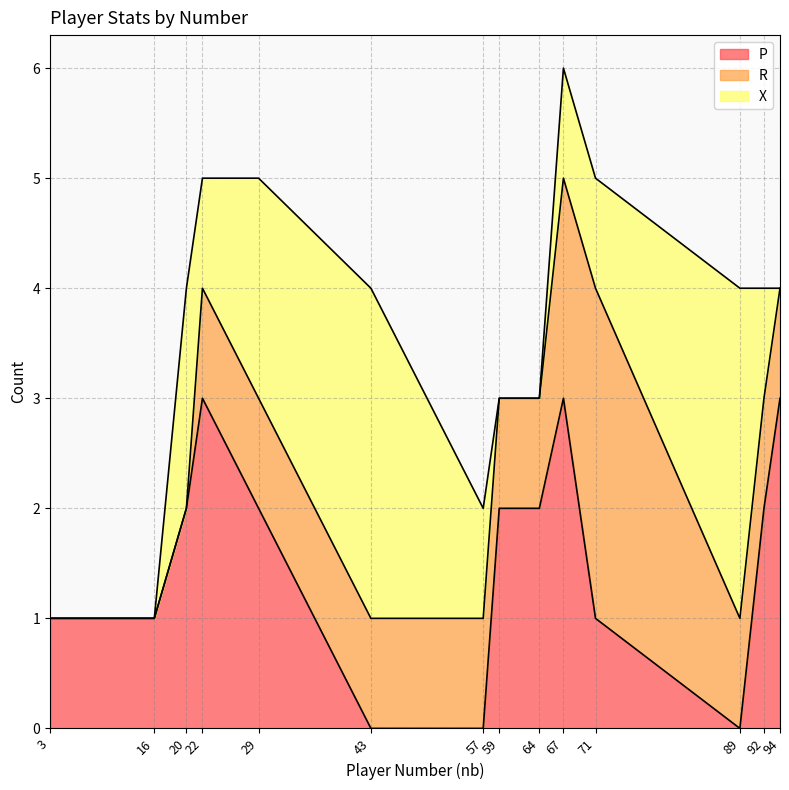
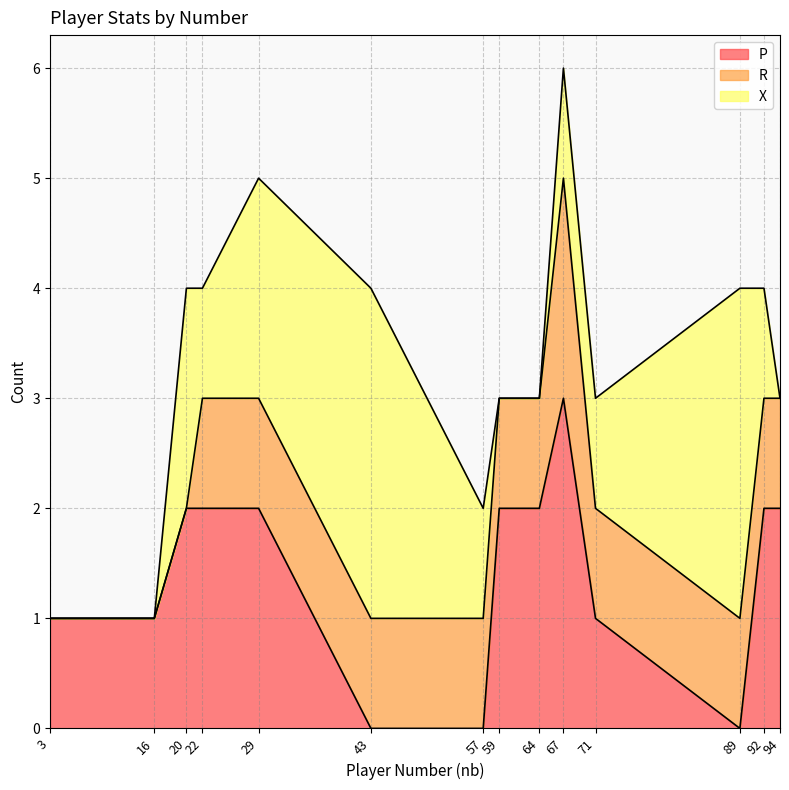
  {
    "P": {
-     "22": 3,
+     "22": 2,
      "29": 2,
      "43": 0,
      "57": 0,
      "59": 2,
      "64": 2,
      "67": 3,
      "71": 1,
      "89": 0,
      "92": 2,
-     "94": 3
+     "94": 2
    },
    "R": {
      "22": 1,
      "29": 1,
      "43": 1,
      "57": 1,
      "67": 2,
-     "71": 3,
+     "71": 1,
      "89": 1,
      "92": 1
    },
    "X": {
      "20": 2,
      "22": 1,
      "29": 2,
      "43": 3,
      "57": 1,
      "67": 1,
      "71": 1,
      "89": 3,
      "92": 1
    }
  }
